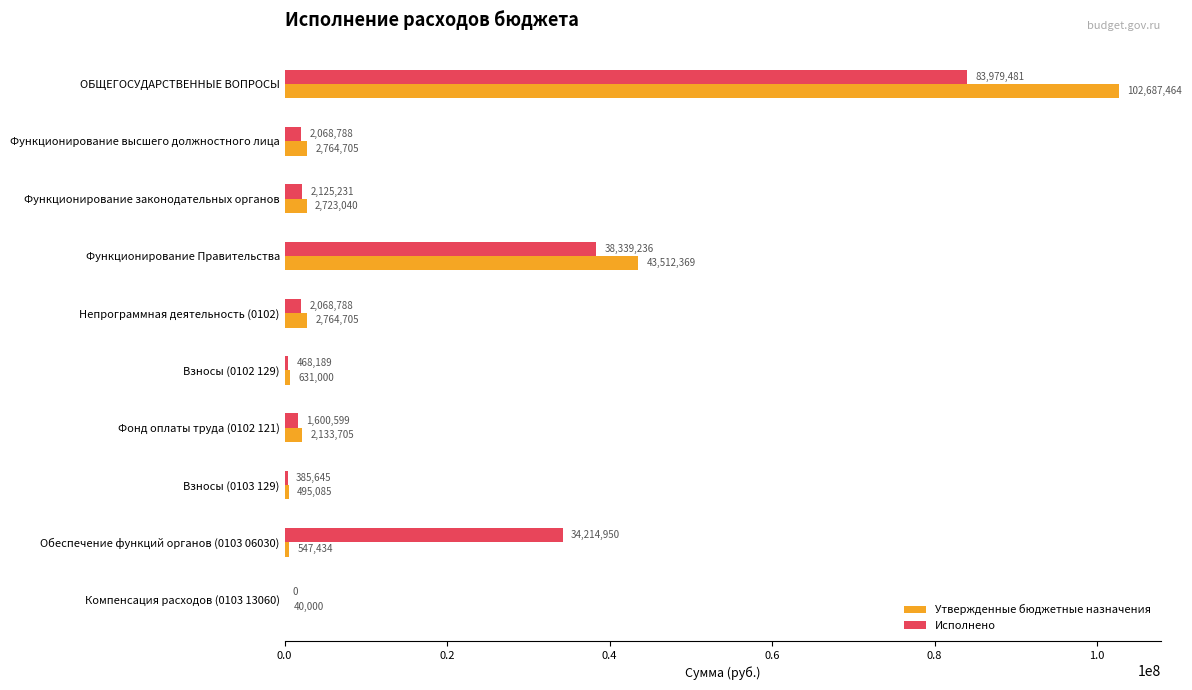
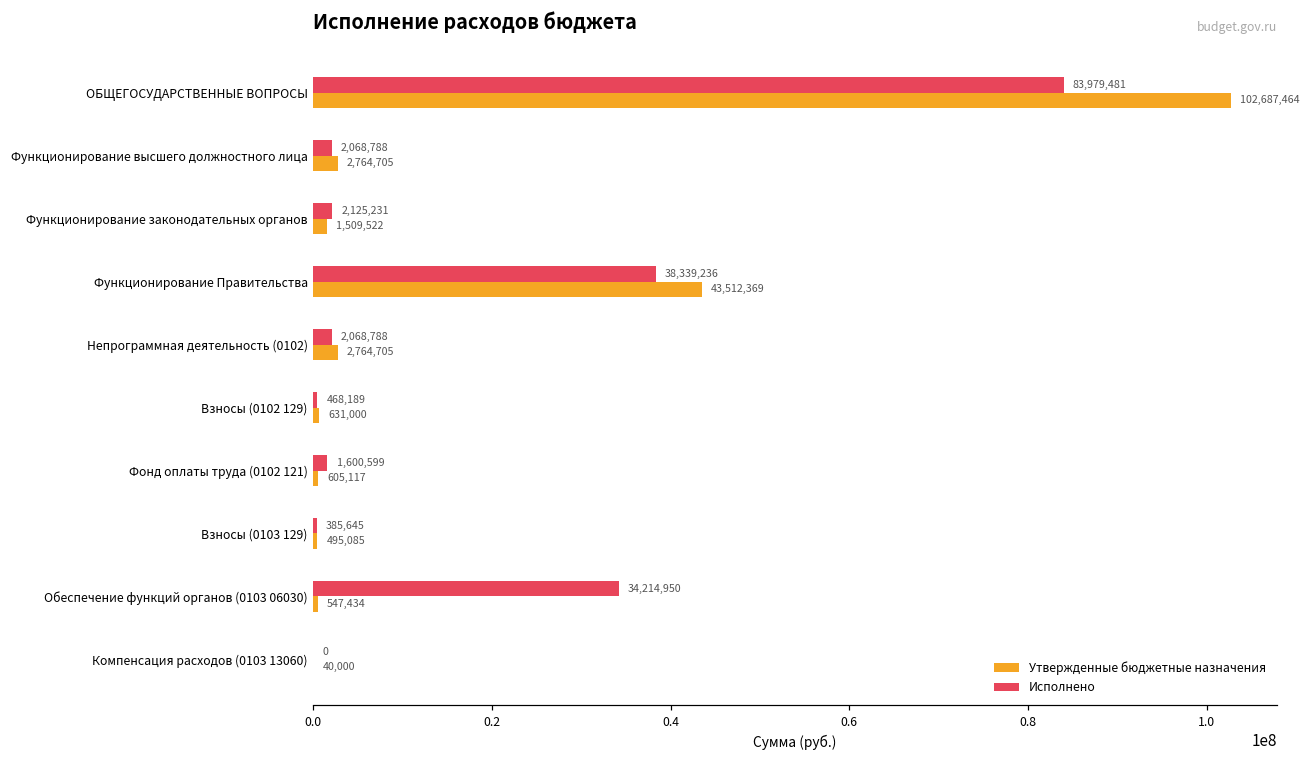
  {
    "Утвержденные бюджетные назначения": {
      "ОБЩЕГОСУДАРСТВЕННЫЕ ВОПРОСЫ": "102,687,464",
      "Функционирование высшего должностного лица": "2,764,705",
-     "Функционирование законодательных органов": "2,723,040",
+     "Функционирование законодательных органов": "1,509,522",
      "Функционирование Правительства": "43,512,369",
      "Непрограммная деятельность (0102)": "2,764,705",
      "Взносы (0102 129)": "631,000",
-     "Фонд оплаты труда (0102 121)": "2,133,705",
+     "Фонд оплаты труда (0102 121)": "605,117",
      "Взносы (0103 129)": "495,085",
      "Обеспечение функций органов (0103 06030)": "547,434",
      "Компенсация расходов (0103 13060)": "40,000"
    },
    "Исполнено": {
      "ОБЩЕГОСУДАРСТВЕННЫЕ ВОПРОСЫ": "83,979,481",
      "Функционирование высшего должностного лица": "2,068,788",
      "Функционирование законодательных органов": "2,125,231",
      "Функционирование Правительства": "38,339,236",
      "Непрограммная деятельность (0102)": "2,068,788",
      "Взносы (0102 129)": "468,189",
      "Фонд оплаты труда (0102 121)": "1,600,599",
      "Взносы (0103 129)": "385,645",
      "Обеспечение функций органов (0103 06030)": "34,214,950",
      "Компенсация расходов (0103 13060)": "0"
    }
  }
